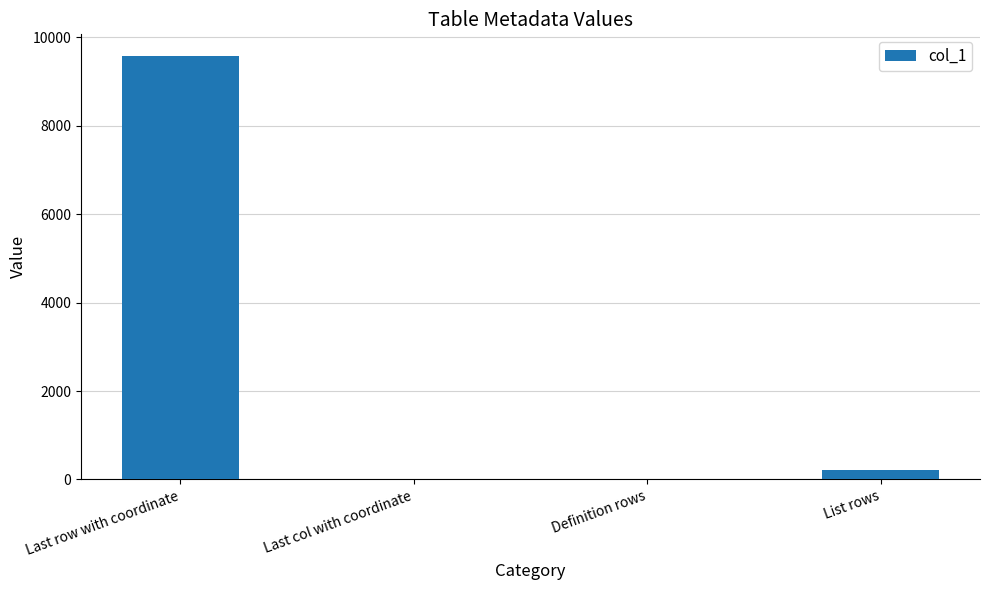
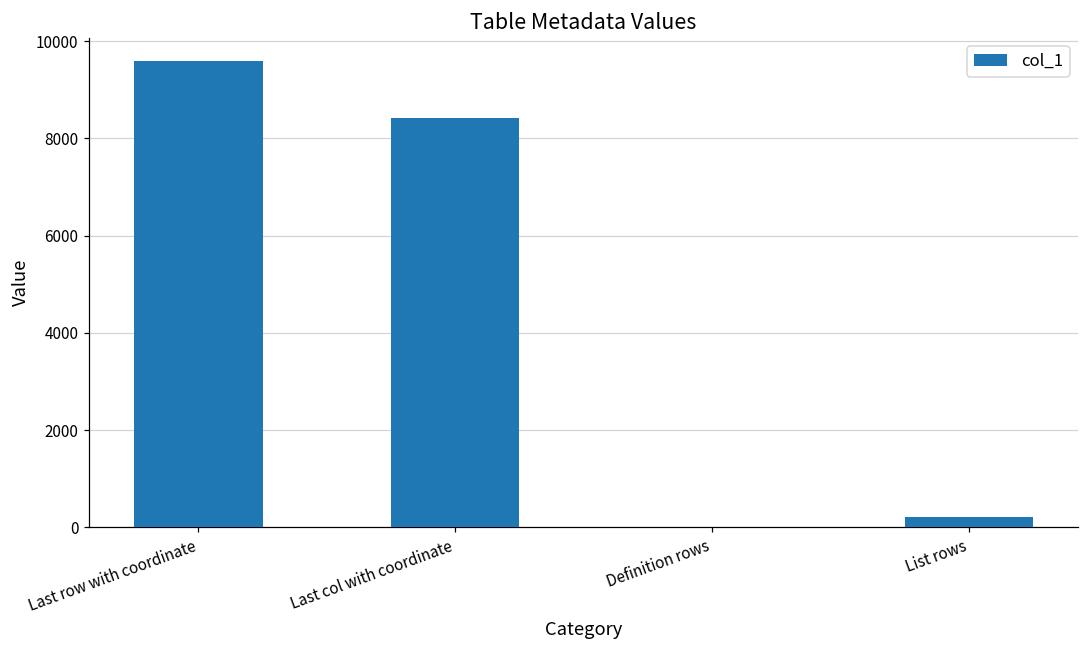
  {
    "Last row with coordinate": 9600,
-   "Last col with coordinate": 0,
+   "Last col with coordinate": 8400,
    "List rows": 200
  }
